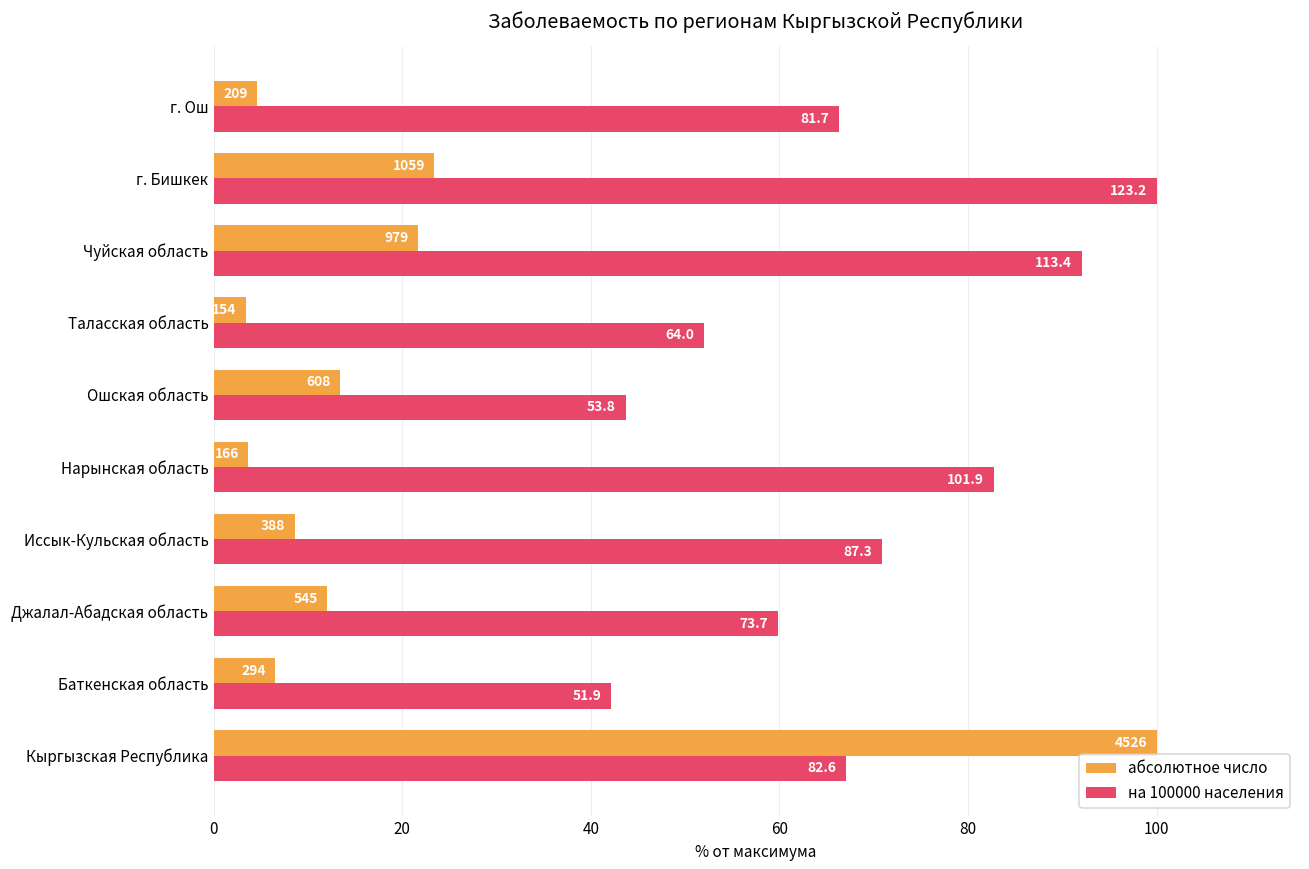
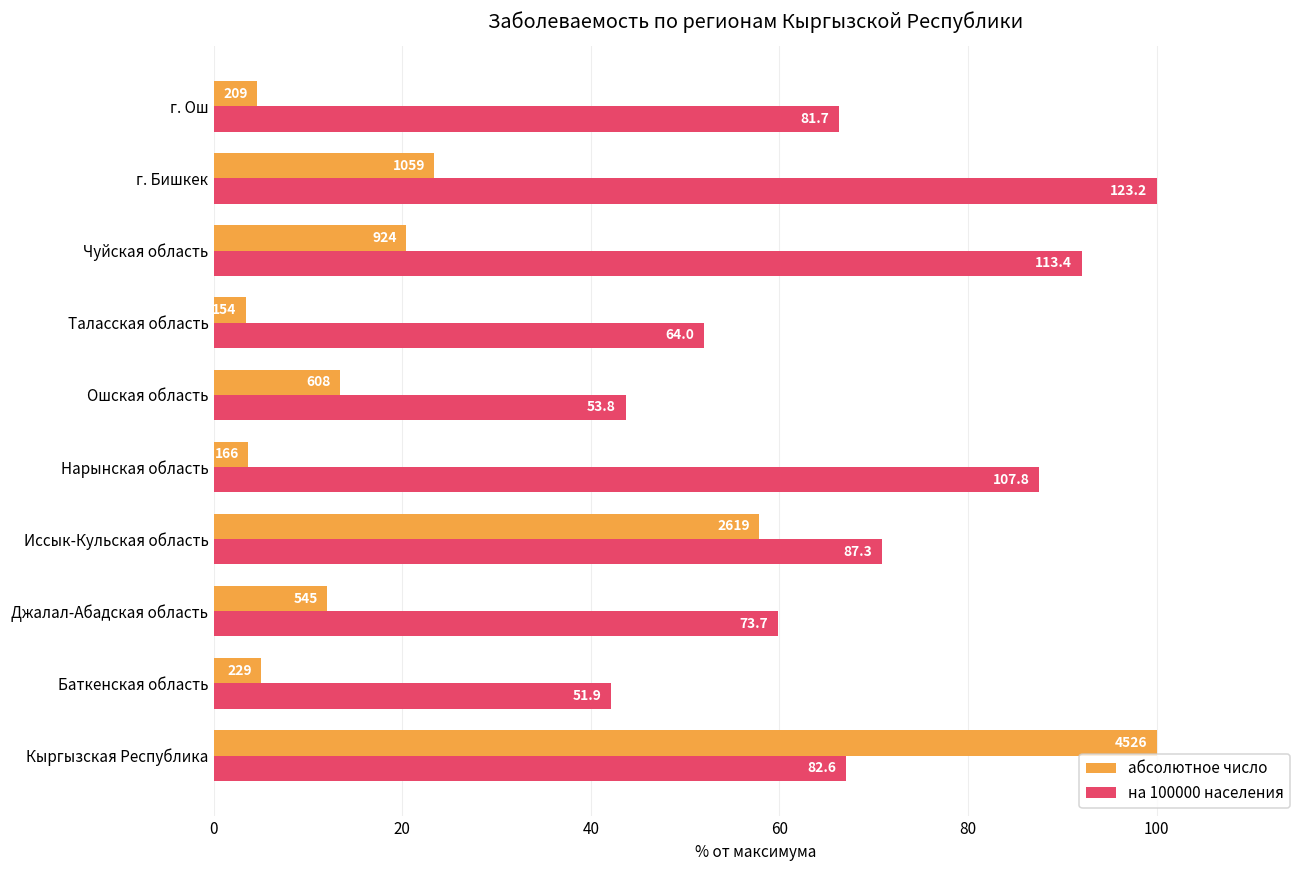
  {
    "абсолютное число": {
-     "Чуйская область": 979,
-     "Иссык-Кульская область": 388,
-     "Баткенская область": 294
+     "Чуйская область": 924,
+     "Иссык-Кульская область": 2619,
+     "Баткенская область": 229
    },
    "на 100000 населения": {
-     "Нарынская область": 101.9
+     "Нарынская область": 107.8
    }
  }
